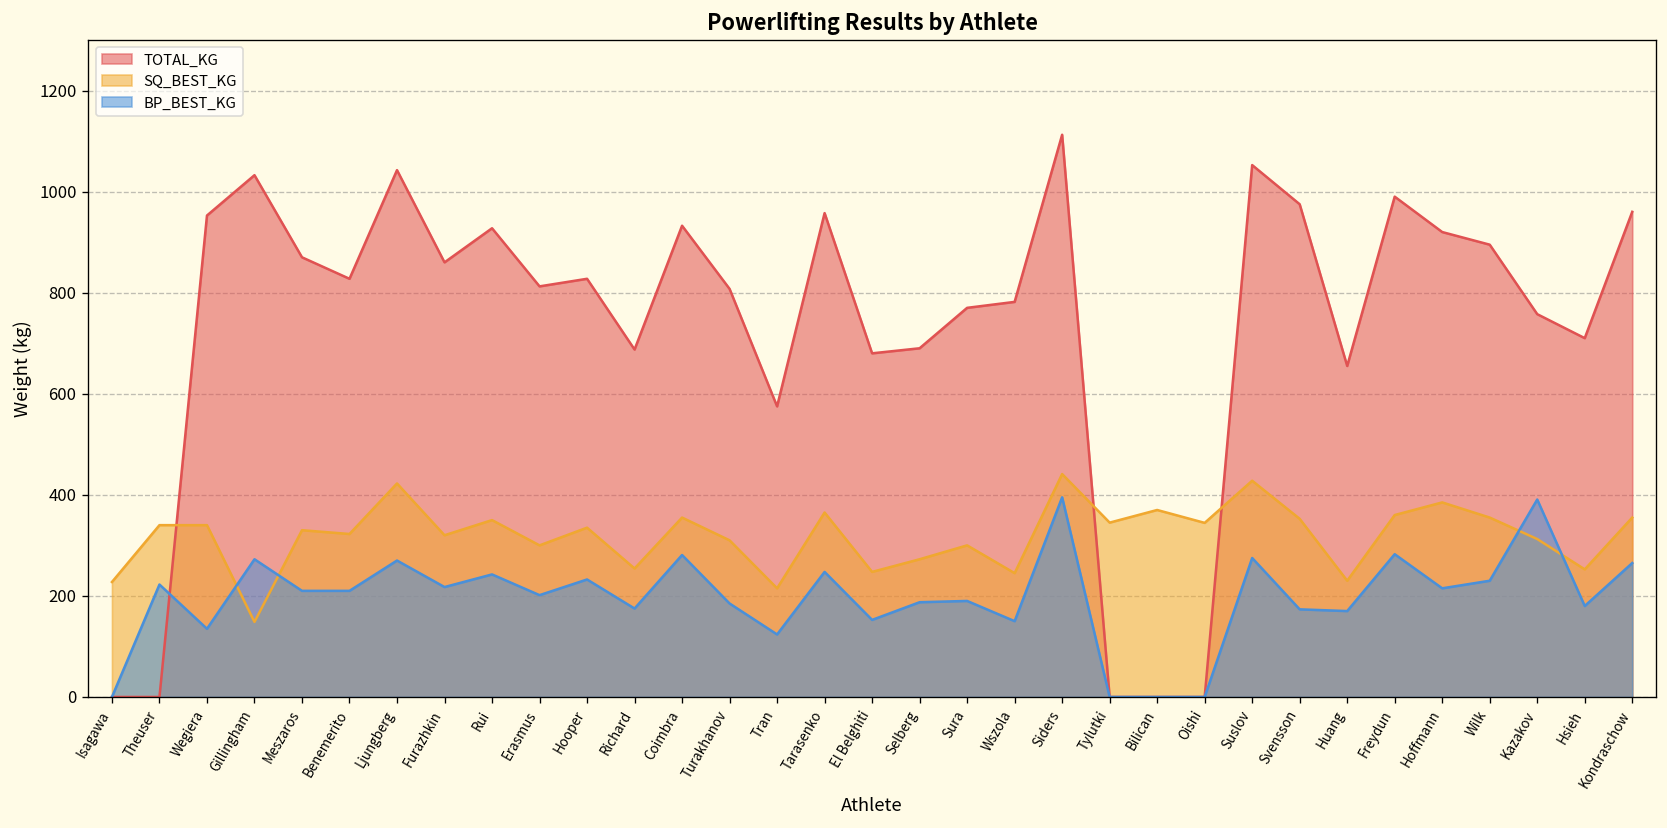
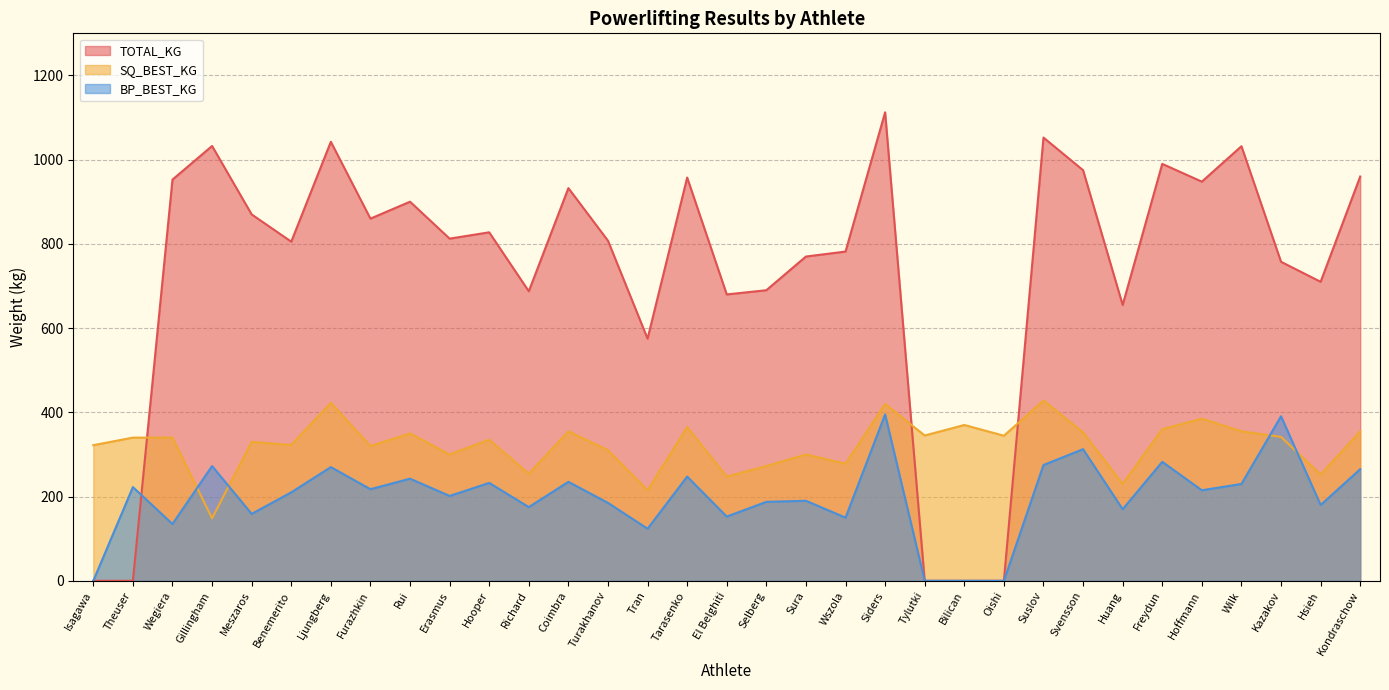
  {
    "TOTAL_KG": {
      "Theuser": 0,
      "Wegiera": 950,
      "Gillingham": 1030,
      "Meszaros": 870,
-     "Benemerito": 830,
+     "Benemerito": 810,
      "Ljungberg": 1040,
      "Furazhkin": 860,
-     "Rui": 930,
+     "Rui": 900,
      "Erasmus": 810,
      "Hooper": 830,
      "Richard": 690,
      "Coimbra": 930,
      "Turakhanov": 810,
      "Tran": 580,
      "Tarasenko": 960,
      "El Belghiti": 680,
      "Selberg": 690,
      "Sura": 770,
      "Wszola": 780,
      "Siders": 1110,
      "Suslov": 1050,
      "Svensson": 980,
      "Huang": 660,
      "Freydun": 990,
-     "Hoffmann": 920,
-     "Wilk": 900,
+     "Hoffmann": 950,
+     "Wilk": 1030,
      "Kazakov": 760,
      "Hsieh": 710,
      "Kondraschow": 960
    },
    "SQ_BEST_KG": {
-     "Isagawa": 230,
+     "Isagawa": 320,
      "Theuser": 340,
      "Wegiera": 340,
      "Gillingham": 150,
      "Meszaros": 330,
      "Benemerito": 320,
      "Ljungberg": 420,
      "Furazhkin": 320,
      "Rui": 350,
      "Erasmus": 300,
      "Hooper": 340,
      "Richard": 250,
      "Coimbra": 360,
      "Turakhanov": 310,
      "Tran": 220,
      "Tarasenko": 370,
      "El Belghiti": 250,
      "Selberg": 270,
      "Sura": 300,
-     "Wszola": 250,
-     "Siders": 440,
+     "Wszola": 280,
+     "Siders": 420,
      "Tylutki": 350,
      "Bilican": 370,
      "Oishi": 340,
      "Suslov": 430,
      "Svensson": 350,
      "Huang": 230,
      "Freydun": 360,
      "Hoffmann": 390,
      "Wilk": 360,
-     "Kazakov": 310,
+     "Kazakov": 340,
      "Hsieh": 250,
      "Kondraschow": 360
    },
    "BP_BEST_KG": {
      "Theuser": 220,
      "Wegiera": 130,
      "Gillingham": 270,
-     "Meszaros": 210,
+     "Meszaros": 160,
      "Benemerito": 210,
      "Ljungberg": 270,
      "Furazhkin": 220,
      "Rui": 240,
      "Erasmus": 200,
      "Hooper": 230,
      "Richard": 180,
-     "Coimbra": 280,
+     "Coimbra": 240,
      "Turakhanov": 190,
      "Tran": 120,
      "Tarasenko": 250,
      "El Belghiti": 150,
      "Selberg": 190,
      "Sura": 190,
      "Wszola": 150,
      "Siders": 400,
      "Suslov": 280,
-     "Svensson": 170,
+     "Svensson": 310,
      "Huang": 170,
      "Freydun": 280,
      "Hoffmann": 220,
      "Wilk": 230,
      "Kazakov": 390,
      "Hsieh": 180,
      "Kondraschow": 270
    }
  }
